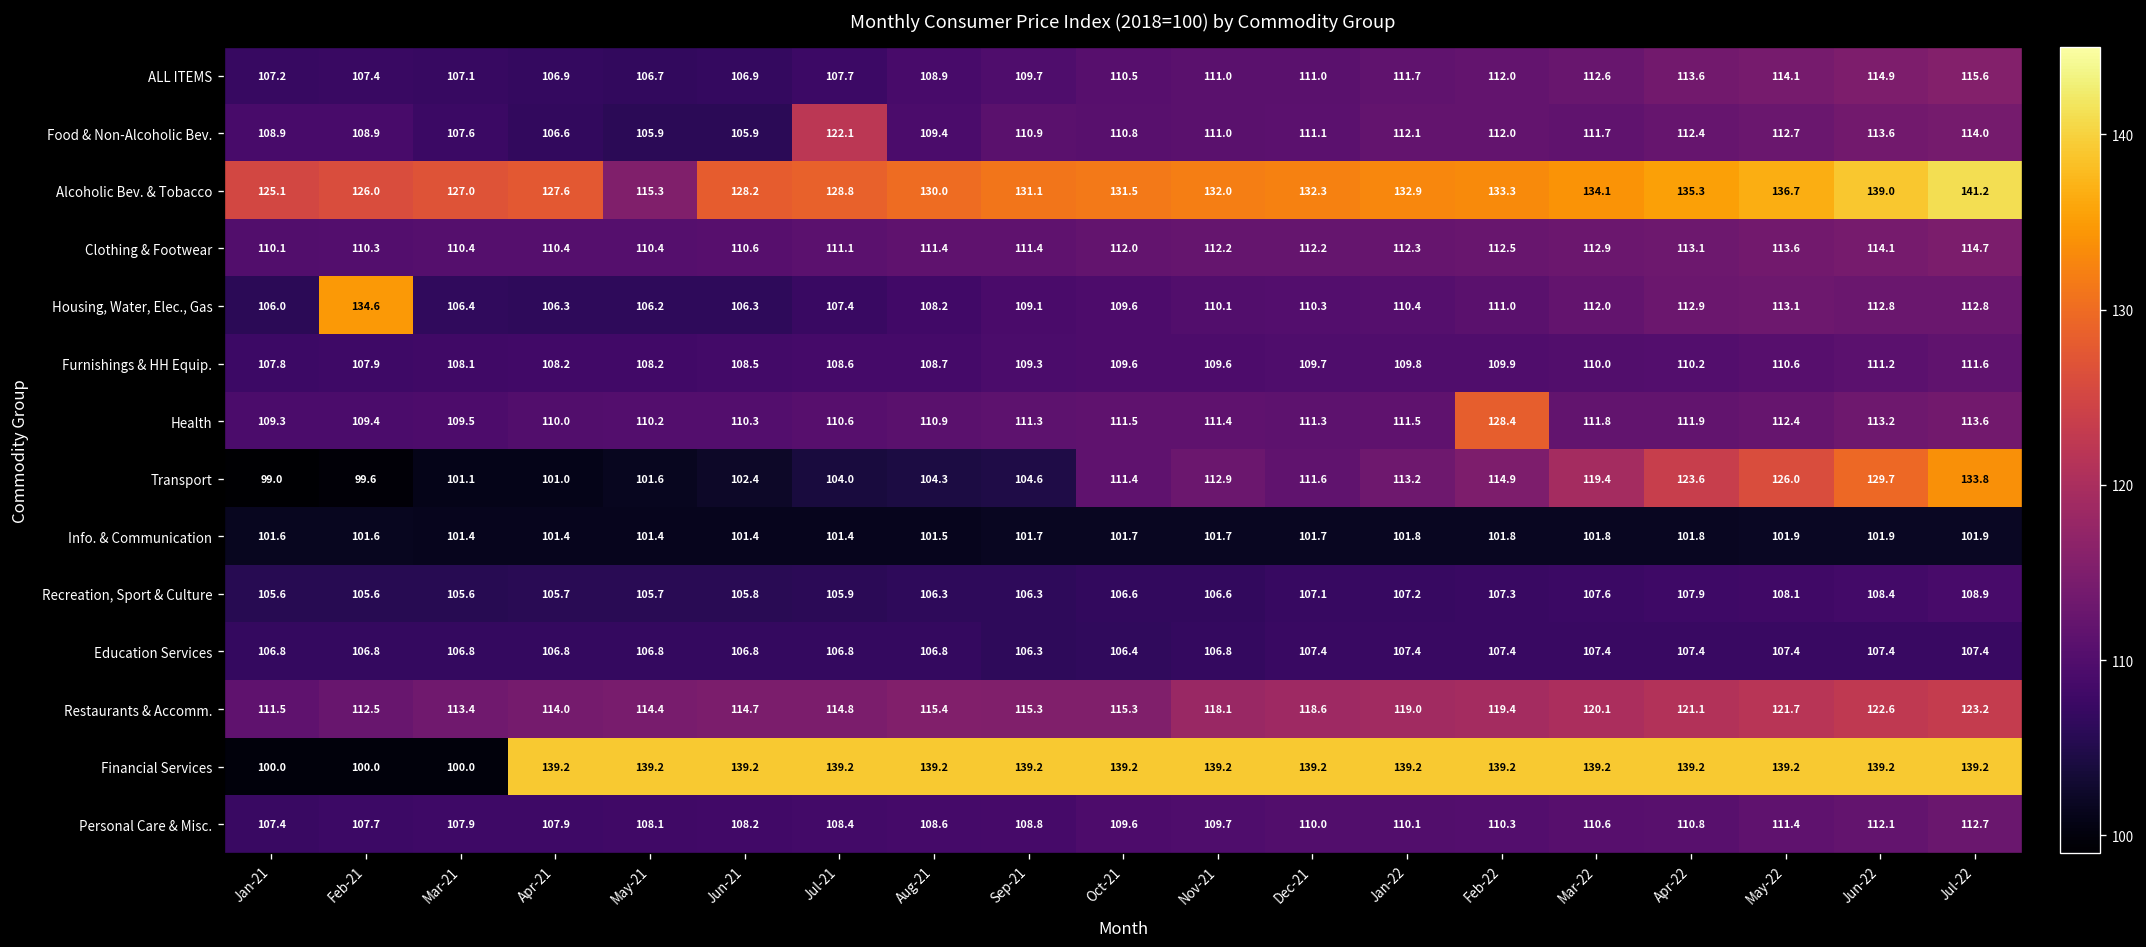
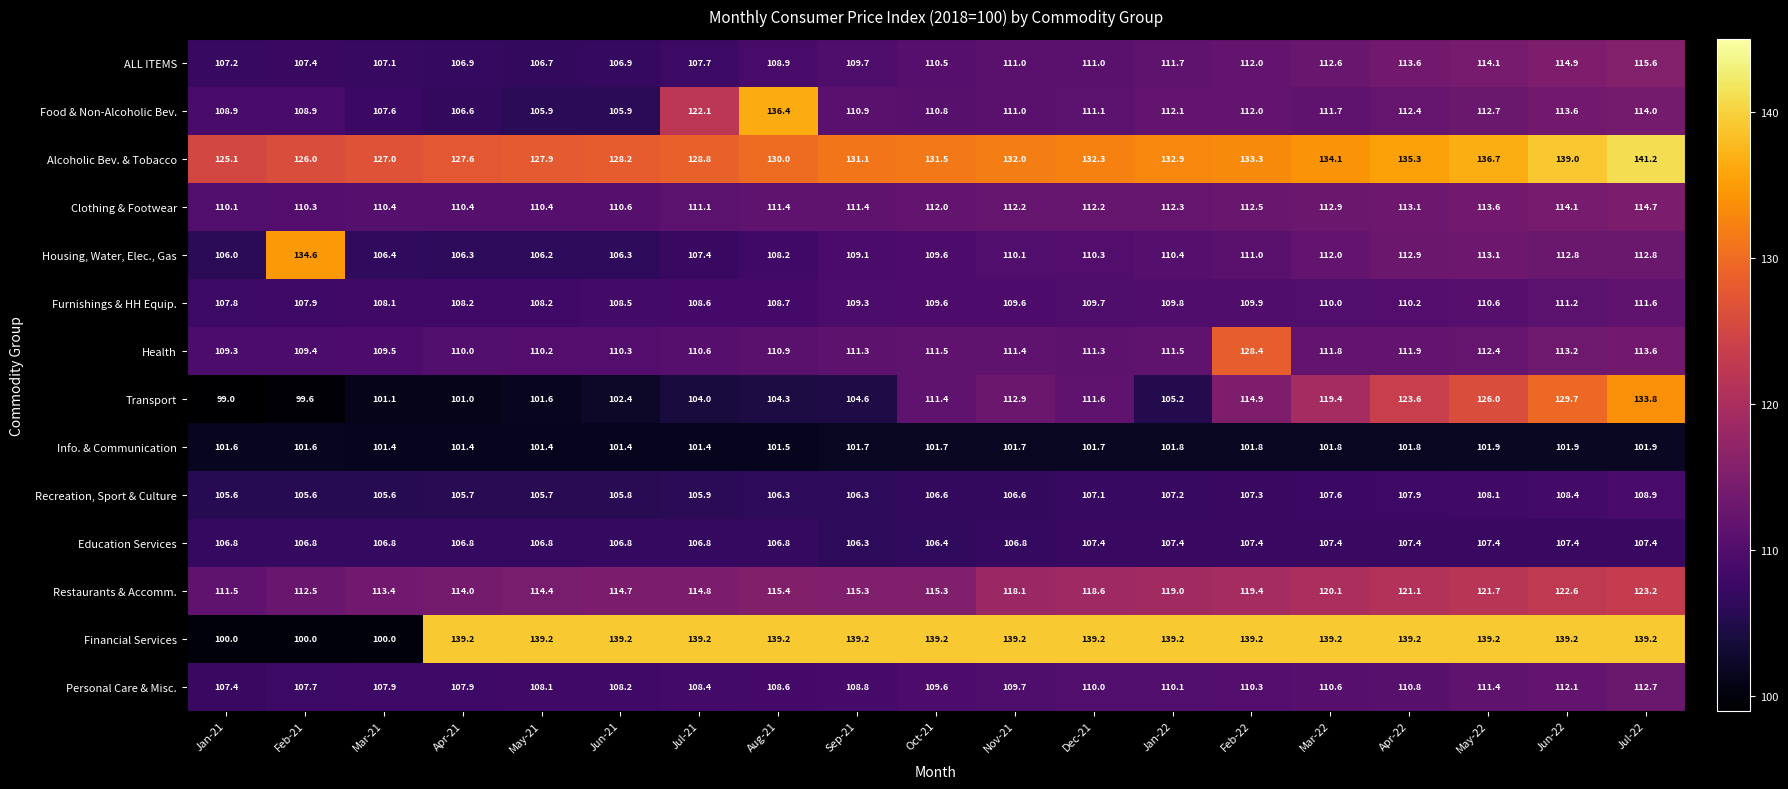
  {
    "Food & Non-Alcoholic Bev.": {
      "Jan-21": 108.9,
      "Feb-21": 108.9,
      "Mar-21": 107.6,
      "Apr-21": 106.6,
      "May-21": 105.9,
      "Jun-21": 105.9,
      "Jul-21": 122.1,
-     "Aug-21": 109.4,
+     "Aug-21": 136.4,
      "Sep-21": 110.9,
      "Oct-21": 110.8,
      "Nov-21": 111.0,
      "Dec-21": 111.1,
      "Jan-22": 112.1,
      "Feb-22": 112.0,
      "Mar-22": 111.7,
      "Apr-22": 112.4,
      "May-22": 112.7,
      "Jun-22": 113.6,
      "Jul-22": 114.0
    },
    "Alcoholic Bev. & Tobacco": {
      "Jan-21": 125.1,
      "Feb-21": 126.0,
      "Mar-21": 127.0,
      "Apr-21": 127.6,
-     "May-21": 115.3,
+     "May-21": 127.9,
      "Jun-21": 128.2,
      "Jul-21": 128.8,
      "Aug-21": 130.0,
      "Sep-21": 131.1,
      "Oct-21": 131.5,
      "Nov-21": 132.0,
      "Dec-21": 132.3,
      "Jan-22": 132.9,
      "Feb-22": 133.3,
      "Mar-22": 134.1,
      "Apr-22": 135.3,
      "May-22": 136.7,
      "Jun-22": 139.0,
      "Jul-22": 141.2
    },
    "Transport": {
      "Jan-21": 99.0,
      "Feb-21": 99.6,
      "Mar-21": 101.1,
      "Apr-21": 101.0,
      "May-21": 101.6,
      "Jun-21": 102.4,
      "Jul-21": 104.0,
      "Aug-21": 104.3,
      "Sep-21": 104.6,
      "Oct-21": 111.4,
      "Nov-21": 112.9,
      "Dec-21": 111.6,
-     "Jan-22": 113.2,
+     "Jan-22": 105.2,
      "Feb-22": 114.9,
      "Mar-22": 119.4,
      "Apr-22": 123.6,
      "May-22": 126.0,
      "Jun-22": 129.7,
      "Jul-22": 133.8
    }
  }
